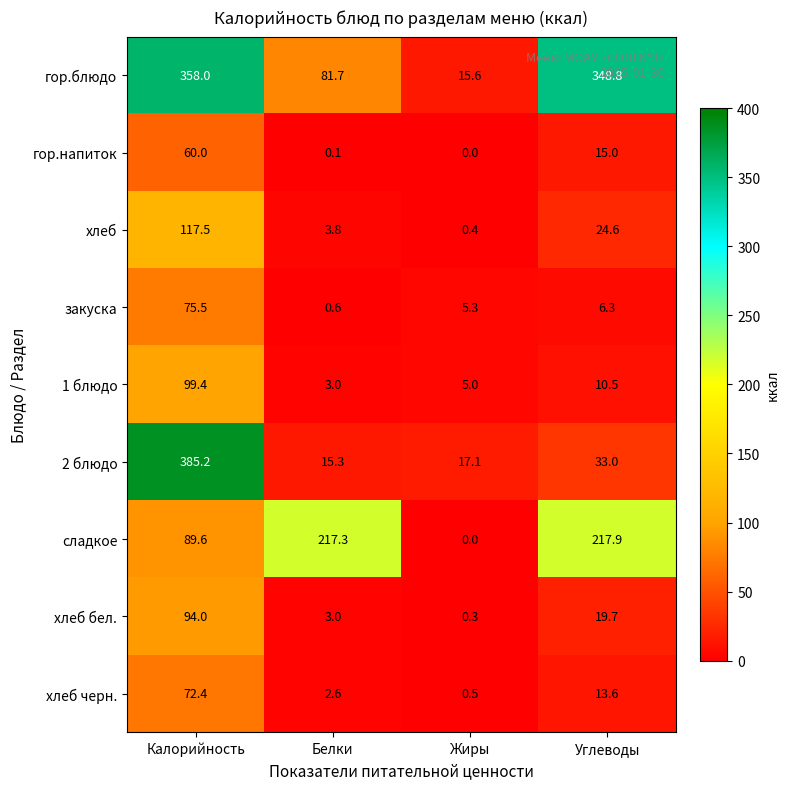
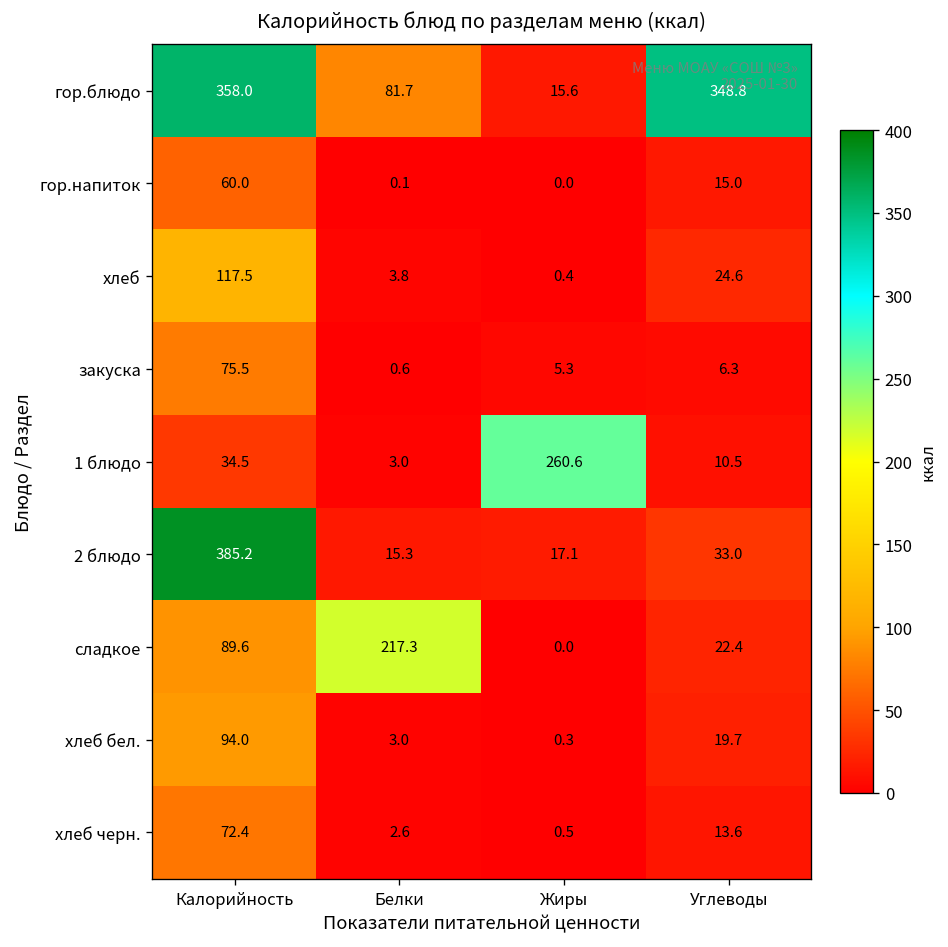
  {
    "гор.блюдо": {
      "Калорийность": 358.0,
      "Белки": 81.7,
      "Жиры": 15.6
    },
    "гор.напиток": {
      "Калорийность": 60.0,
      "Белки": 0.1,
      "Жиры": 0.0,
      "Углеводы": 15.0
    },
    "хлеб": {
      "Калорийность": 117.5,
      "Белки": 3.8,
      "Жиры": 0.4,
      "Углеводы": 24.6
    },
    "закуска": {
      "Калорийность": 75.5,
      "Белки": 0.6,
      "Жиры": 5.3,
      "Углеводы": 6.3
    },
    "1 блюдо": {
-     "Калорийность": 99.4,
+     "Калорийность": 34.5,
      "Белки": 3.0,
-     "Жиры": 5.0,
+     "Жиры": 260.6,
      "Углеводы": 10.5
    },
    "2 блюдо": {
      "Калорийность": 385.2,
      "Белки": 15.3,
      "Жиры": 17.1,
      "Углеводы": 33.0
    },
    "сладкое": {
      "Калорийность": 89.6,
      "Белки": 217.3,
      "Жиры": 0.0,
-     "Углеводы": 217.9
+     "Углеводы": 22.4
    },
    "хлеб бел.": {
      "Калорийность": 94.0,
      "Белки": 3.0,
      "Жиры": 0.3,
      "Углеводы": 19.7
    },
    "хлеб черн.": {
      "Калорийность": 72.4,
      "Белки": 2.6,
      "Жиры": 0.5,
      "Углеводы": 13.6
    }
  }
